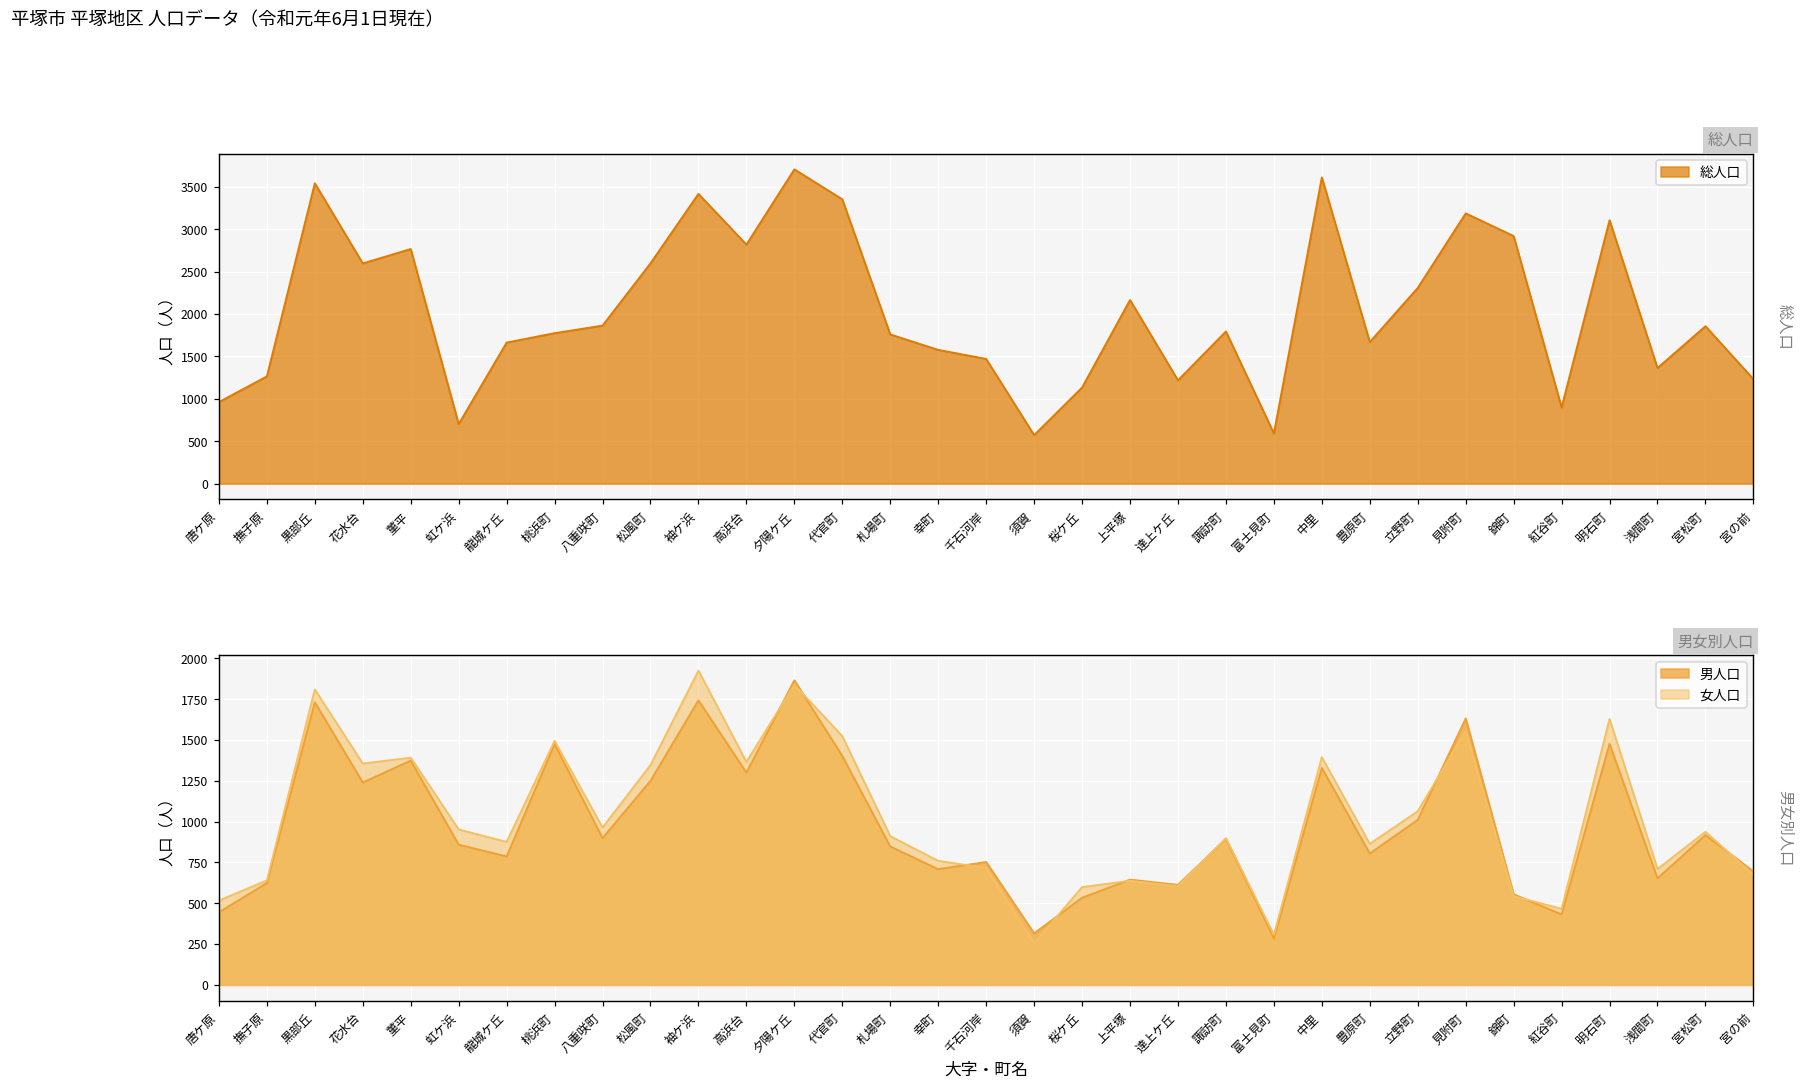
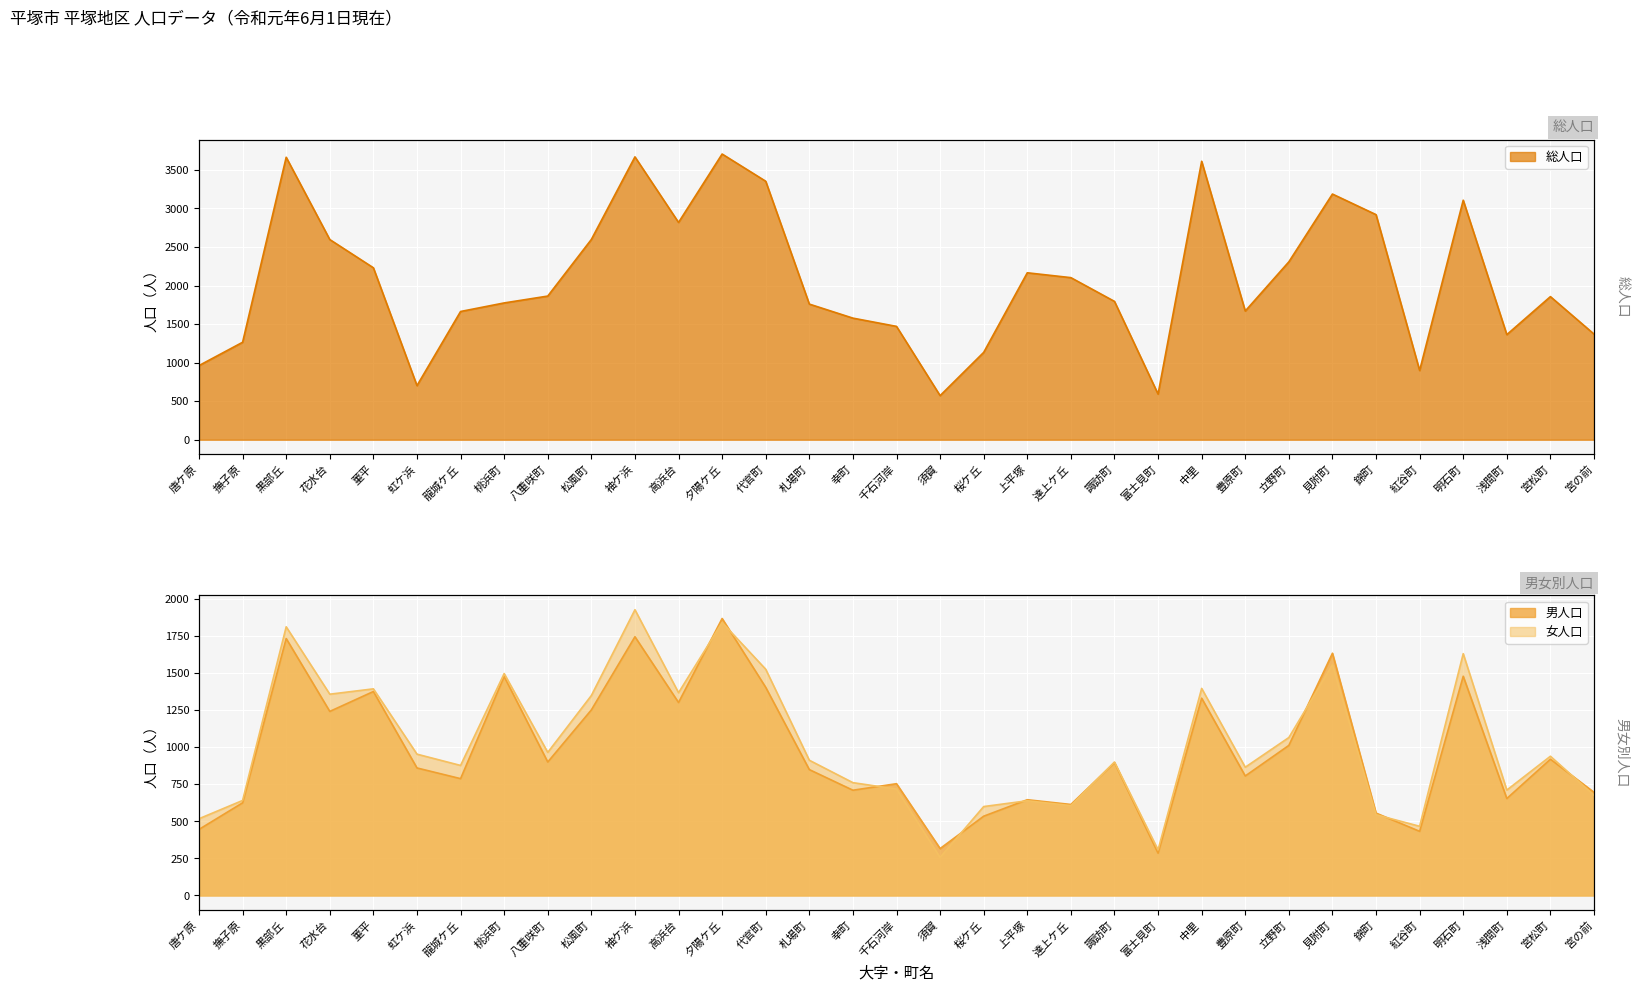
  {
    "総人口": {
      "唐ケ原": 1000,
      "撫子原": 1300,
-     "黒部丘": 3500,
+     "黒部丘": 3700,
      "花水台": 2600,
-     "菫平": 2800,
+     "菫平": 2200,
      "虹ケ浜": 700,
      "龍城ケ丘": 1700,
      "桃浜町": 1800,
      "八重咲町": 1900,
      "松風町": 2600,
-     "袖ケ浜": 3400,
+     "袖ケ浜": 3700,
      "高浜台": 2800,
      "夕陽ケ丘": 3700,
      "代官町": 3400,
      "札場町": 1800,
      "幸町": 1600,
      "千石河岸": 1500,
      "須賀": 600,
      "桜ケ丘": 1100,
      "上平塚": 2200,
-     "達上ケ丘": 1200,
+     "達上ケ丘": 2100,
      "諏訪町": 1800,
      "富士見町": 600,
      "中里": 3600,
      "豊原町": 1700,
      "立野町": 2300,
      "見附町": 3200,
      "錦町": 2900,
      "紅谷町": 900,
      "明石町": 3100,
      "浅間町": 1400,
      "宮松町": 1900,
-     "宮の前": 1200
+     "宮の前": 1400
    }
  }
